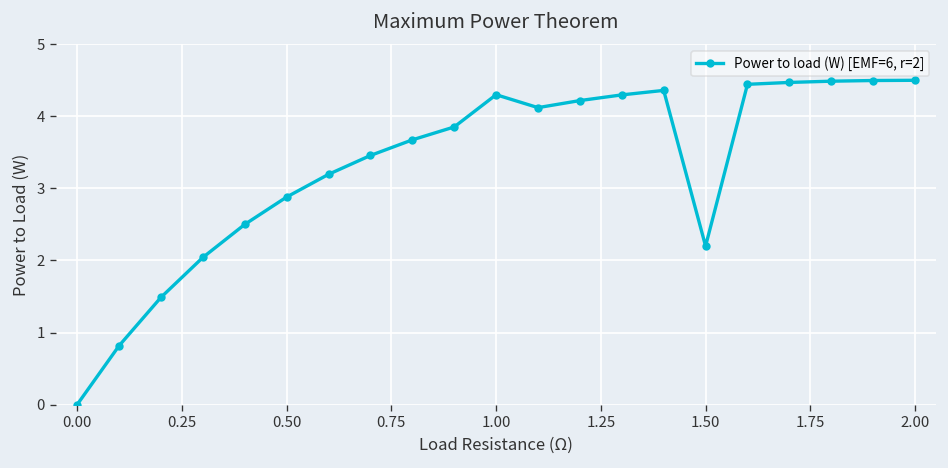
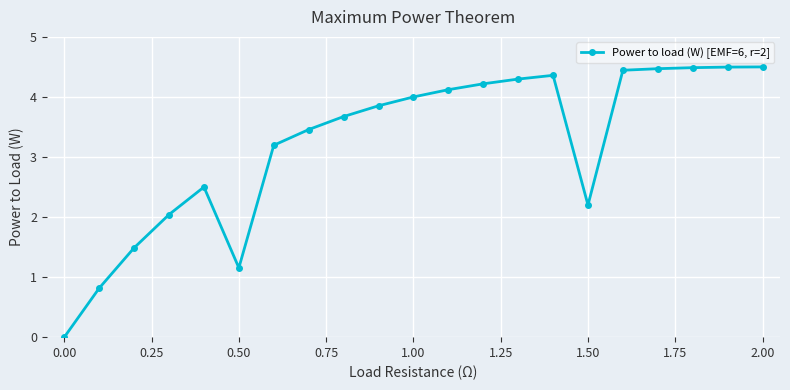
  {
    "0.00": 0.0,
-   "0.50": 2.9,
-   "1.00": 4.3,
+   "0.50": 1.2,
+   "1.00": 4.0,
    "1.50": 2.2,
    "2.00": 4.5
  }
